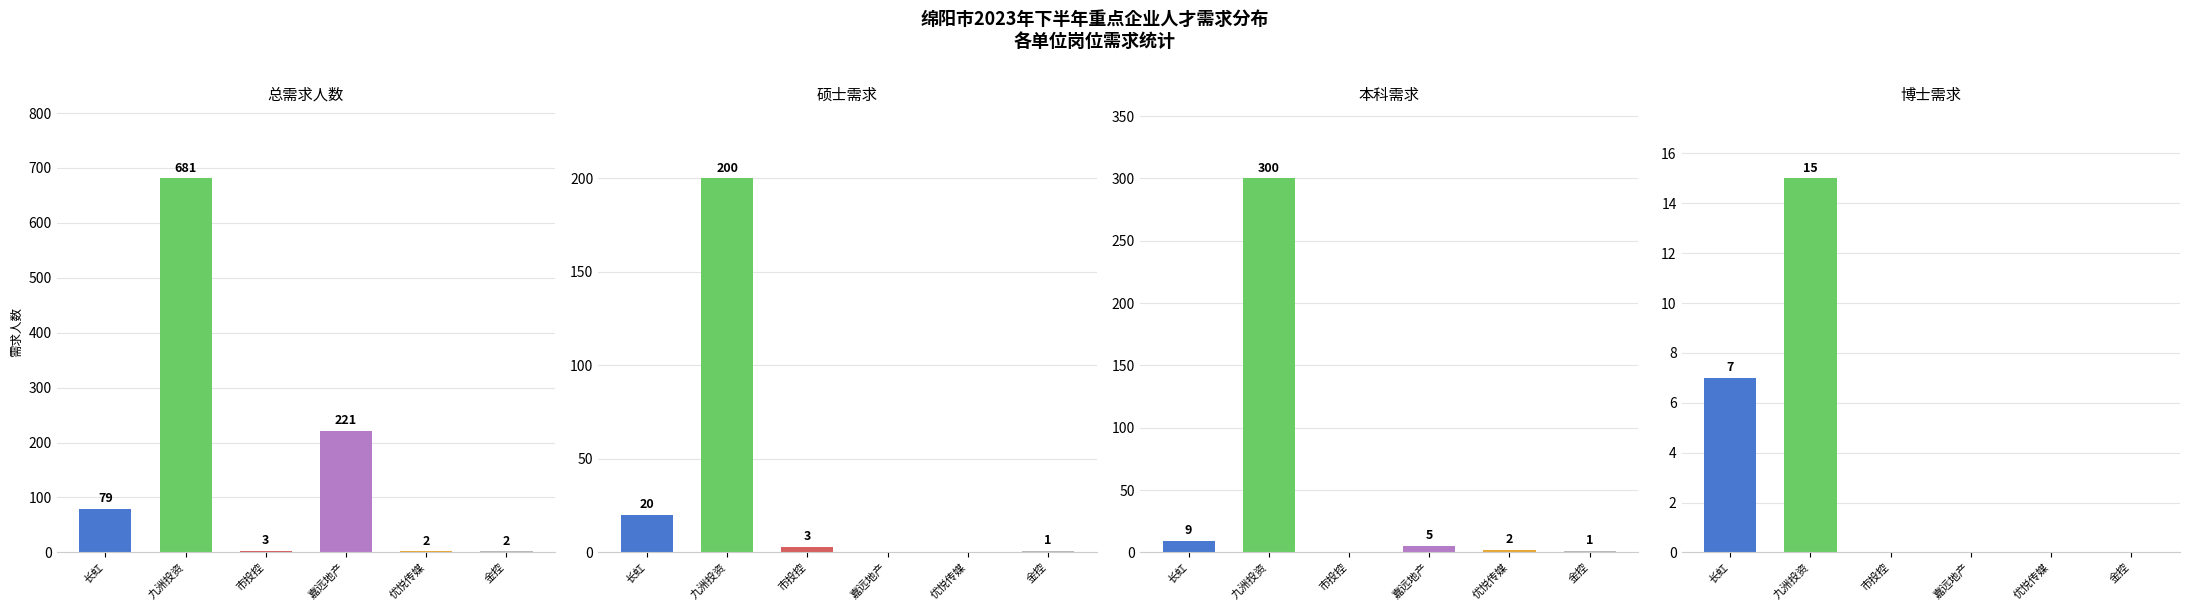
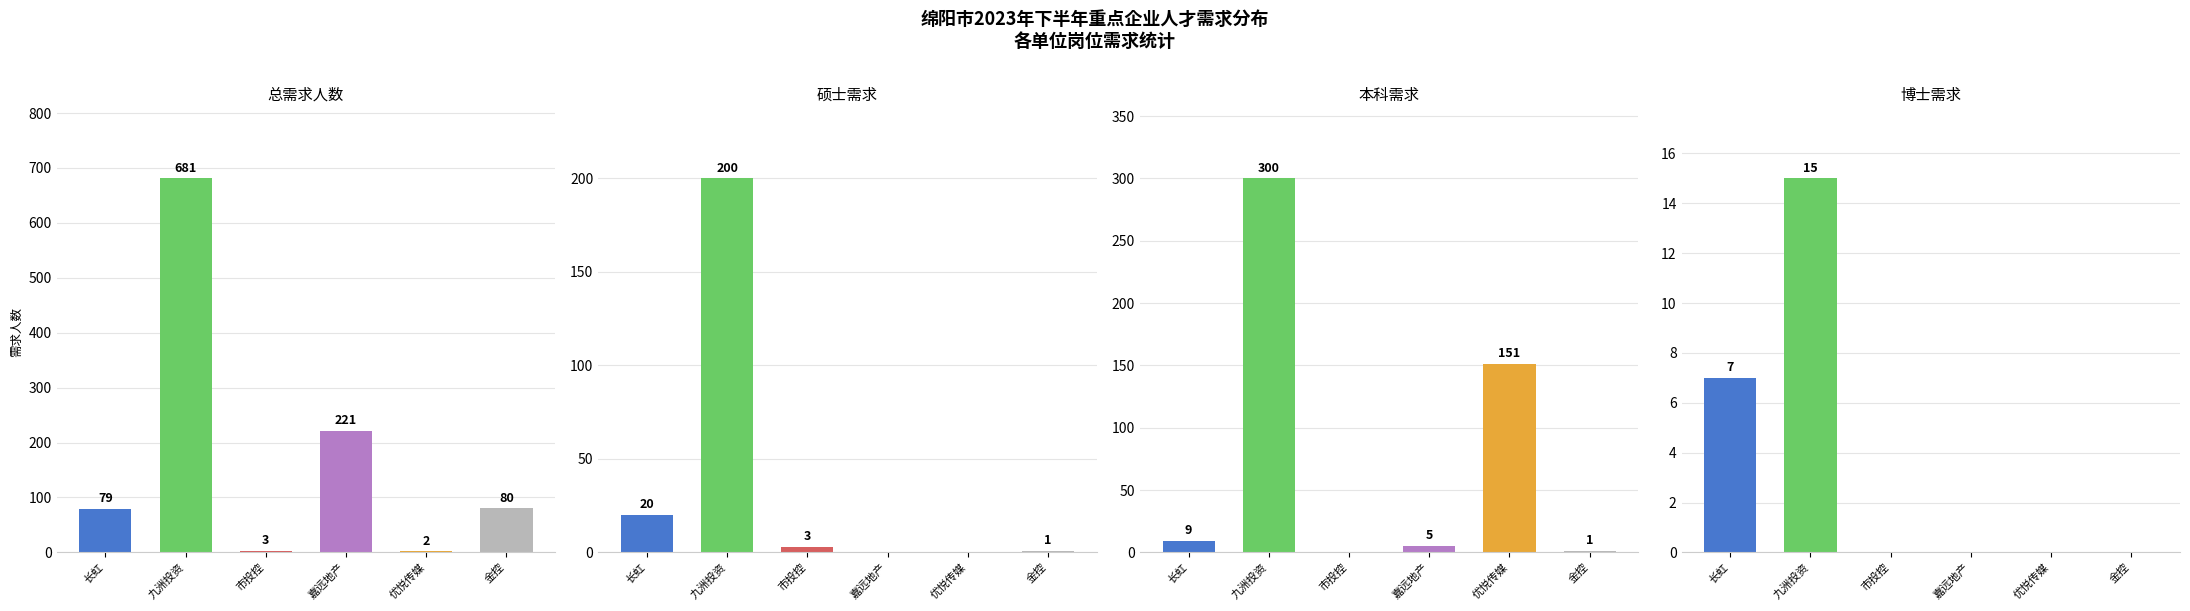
  {
    "总需求人数": {
      "长虹": 79,
      "九洲投资": 681,
      "市投控": 3,
      "嘉远地产": 221,
      "优悦传媒": 2,
-     "金控": 2
+     "金控": 80
    },
    "硕士需求": {
      "长虹": 20,
      "九洲投资": 200,
      "市投控": 3,
      "金控": 1
    },
    "本科需求": {
      "长虹": 9,
      "九洲投资": 300,
      "嘉远地产": 5,
-     "优悦传媒": 2,
+     "优悦传媒": 151,
      "金控": 1
    },
    "博士需求": {
      "长虹": 7,
      "九洲投资": 15
    }
  }
